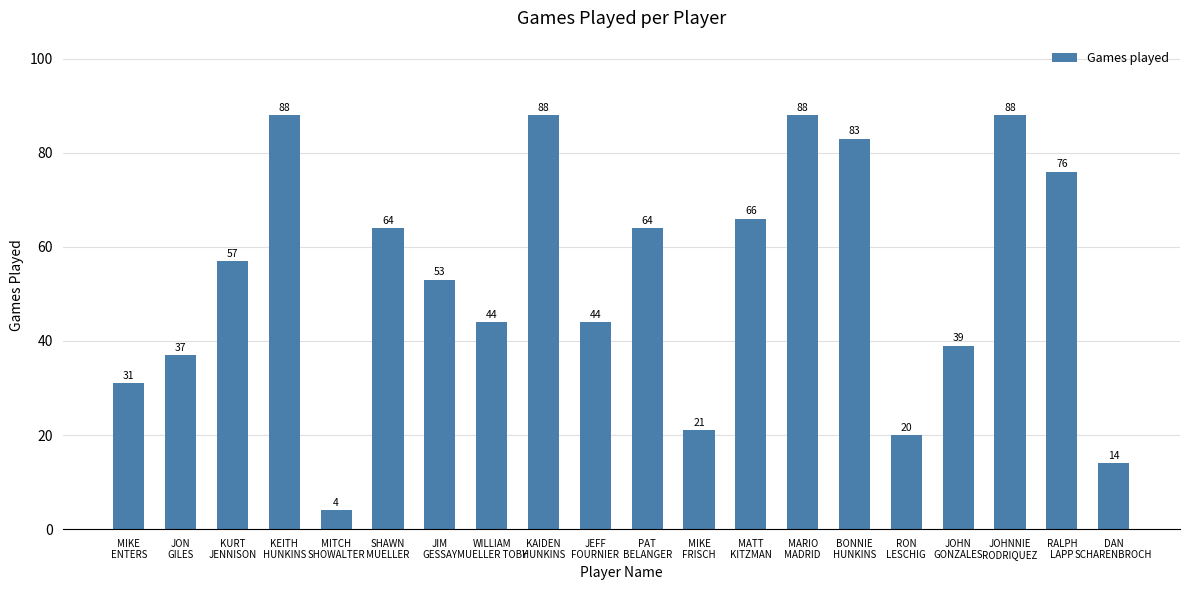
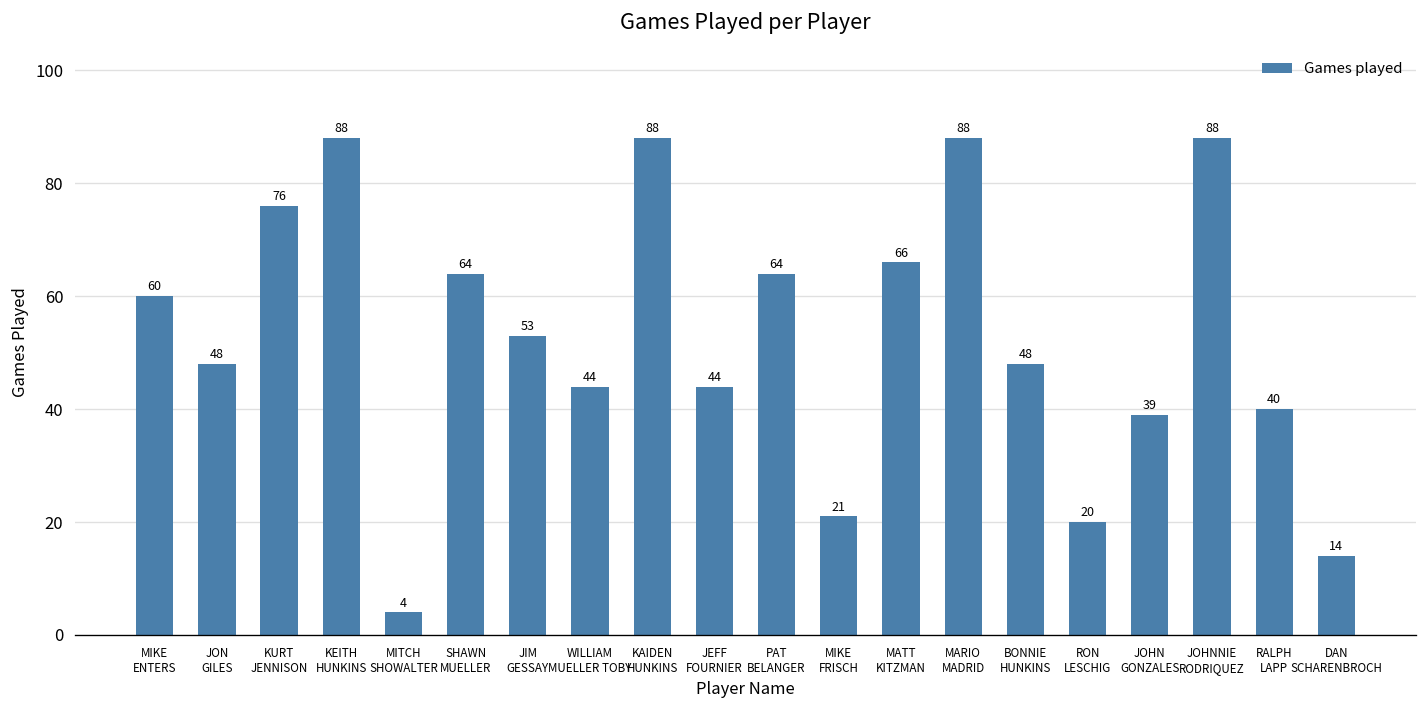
  {
-   "MIKE ENTERS": 31,
-   "JON GILES": 37,
-   "KURT JENNISON": 57,
+   "MIKE ENTERS": 60,
+   "JON GILES": 48,
+   "KURT JENNISON": 76,
    "KEITH HUNKINS": 88,
    "MITCH SHOWALTER": 4,
    "SHAWN MUELLER": 64,
    "JIM GESSAY": 53,
    "WILLIAM MUELLER TOBY": 44,
    "KAIDEN HUNKINS": 88,
    "JEFF FOURNIER": 44,
    "PAT BELANGER": 64,
    "MIKE FRISCH": 21,
    "MATT KITZMAN": 66,
    "MARIO MADRID": 88,
-   "BONNIE HUNKINS": 83,
+   "BONNIE HUNKINS": 48,
    "RON LESCHIG": 20,
    "JOHN GONZALES": 39,
    "JOHNNIE RODRIQUEZ": 88,
-   "RALPH LAPP": 76,
+   "RALPH LAPP": 40,
    "DAN SCHARENBROCH": 14
  }
